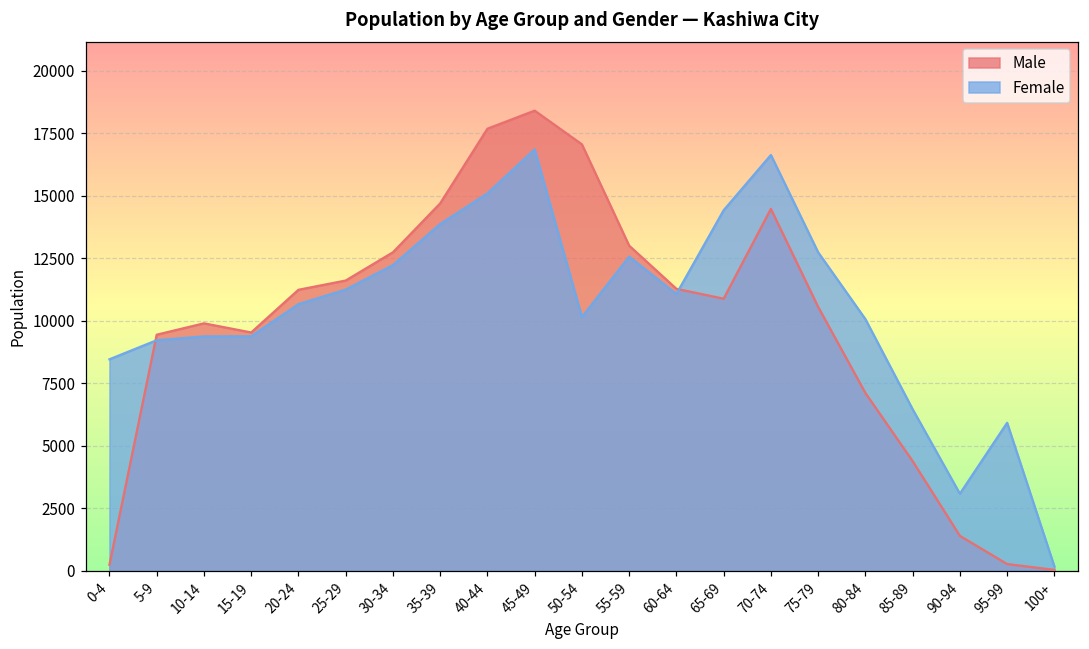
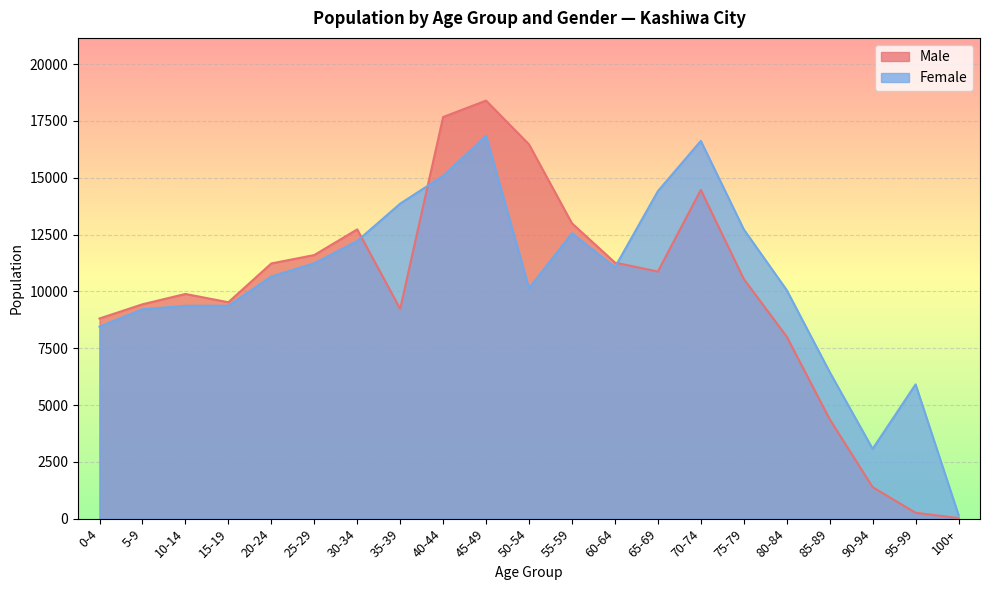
  {
    "Male": {
-     "0-4": 200,
+     "0-4": 8800,
      "5-9": 9400,
      "10-14": 9900,
      "15-19": 9500,
      "20-24": 11200,
      "25-29": 11600,
      "30-34": 12700,
-     "35-39": 14700,
+     "35-39": 9200,
      "40-44": 17700,
      "45-49": 18400,
-     "50-54": 17000,
+     "50-54": 16500,
      "55-59": 13000,
      "60-64": 11300,
      "65-69": 10900,
      "70-74": 14500,
      "75-79": 10500,
-     "80-84": 7100,
+     "80-84": 8000,
      "85-89": 4400,
      "90-94": 1400,
      "95-99": 300,
      "100+": 0
    },
    "Female": {
      "0-4": 8400,
      "5-9": 9200,
      "10-14": 9400,
      "15-19": 9400,
      "20-24": 10700,
      "25-29": 11200,
      "30-34": 12200,
      "35-39": 13900,
      "40-44": 15100,
      "45-49": 16800,
      "50-54": 10100,
      "55-59": 12600,
      "60-64": 11100,
      "65-69": 14400,
      "70-74": 16600,
      "75-79": 12700,
      "80-84": 10100,
      "85-89": 6500,
      "90-94": 3100,
      "95-99": 5900,
      "100+": 200
    }
  }
